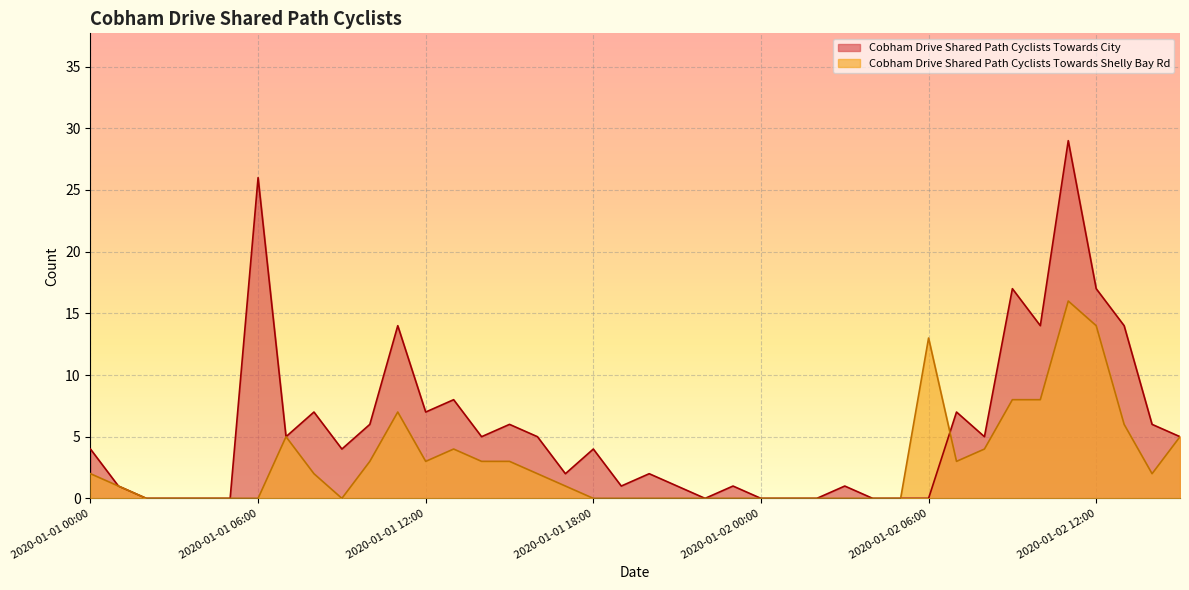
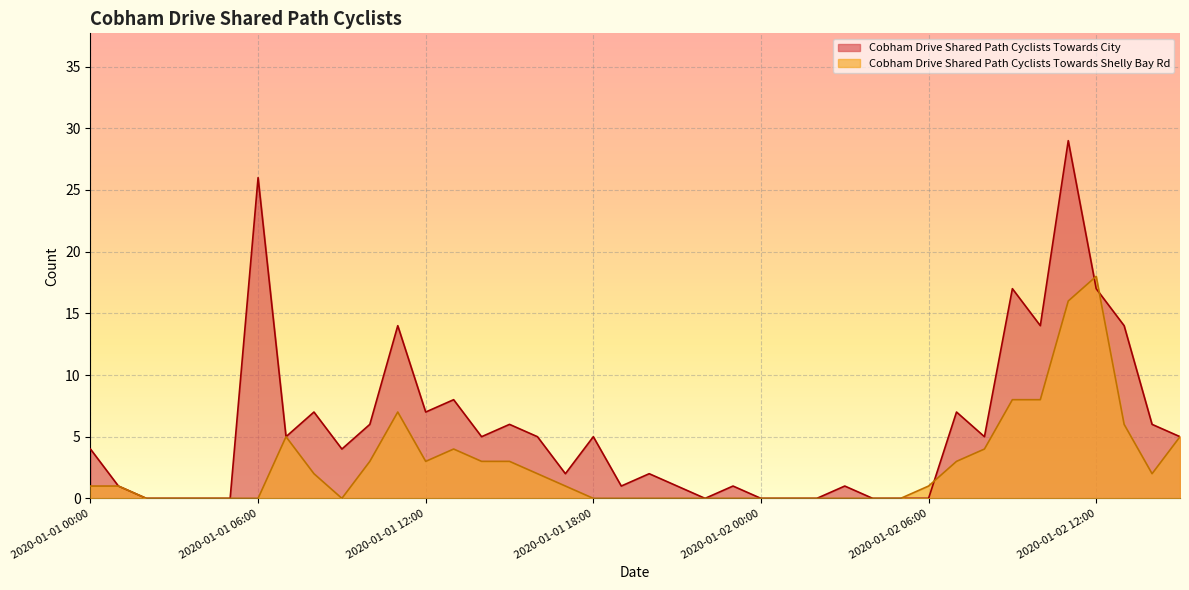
  {
    "Cobham Drive Shared Path Cyclists Towards City": {
      "2020-01-01 00:00": 4,
      "2020-01-01 06:00": 26,
      "2020-01-01 12:00": 7,
-     "2020-01-01 18:00": 4,
+     "2020-01-01 18:00": 5,
      "2020-01-02 06:00": 0,
      "2020-01-02 12:00": 17
    },
    "Cobham Drive Shared Path Cyclists Towards Shelly Bay Rd": {
-     "2020-01-01 00:00": 2,
+     "2020-01-01 00:00": 1,
      "2020-01-01 06:00": 0,
      "2020-01-01 12:00": 3,
      "2020-01-01 18:00": 0,
-     "2020-01-02 06:00": 13,
-     "2020-01-02 12:00": 14
+     "2020-01-02 06:00": 1,
+     "2020-01-02 12:00": 18
    }
  }
